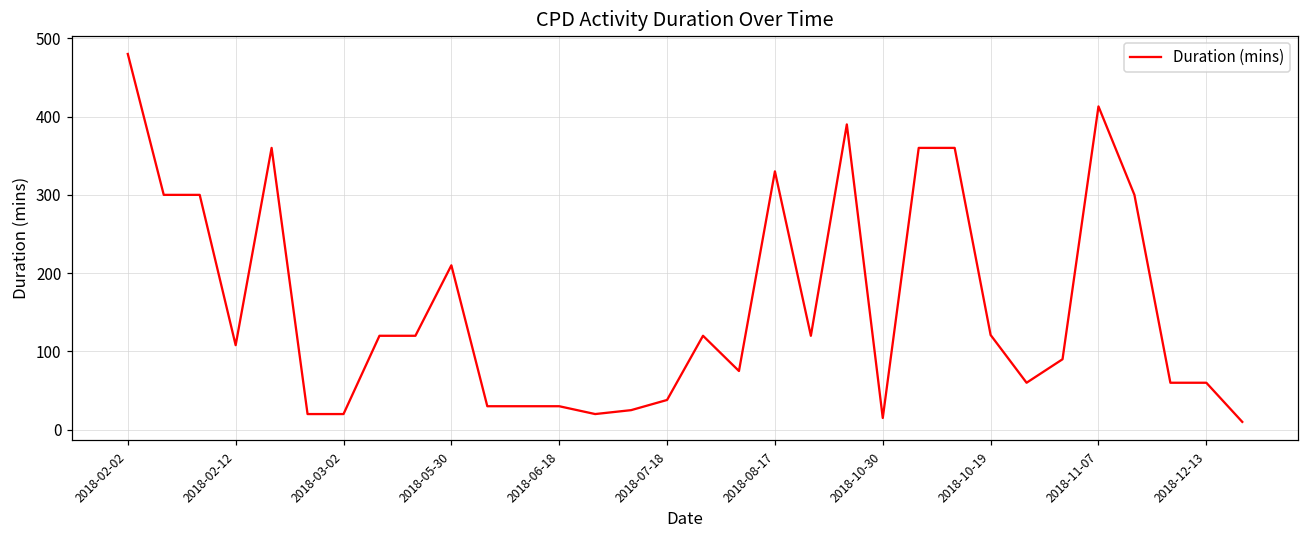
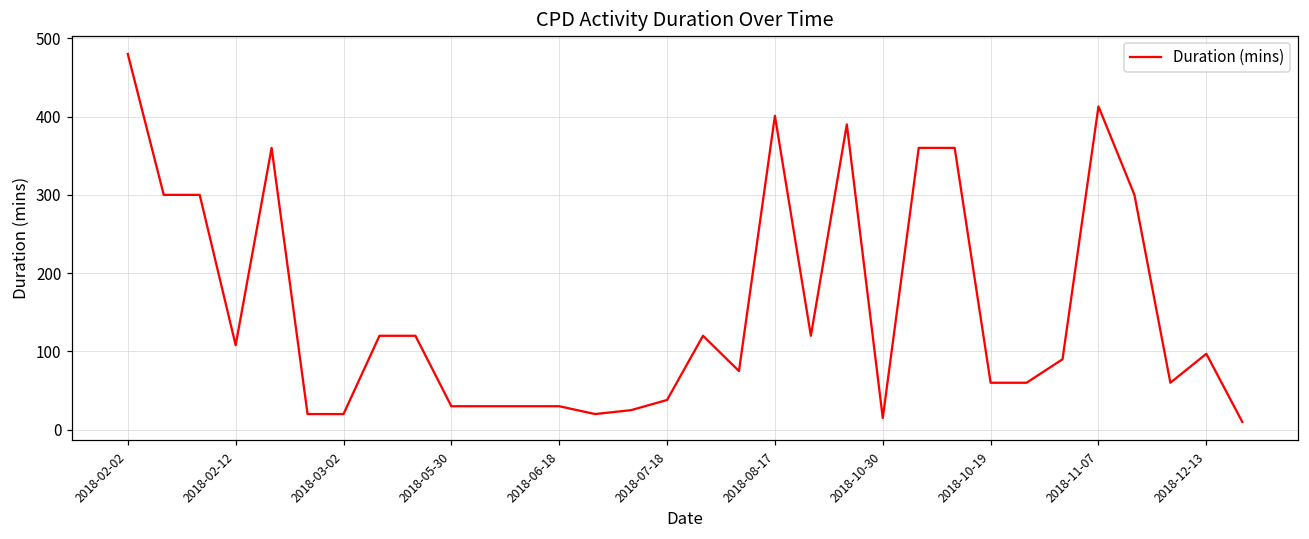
  {
    "2018-02-02": 480,
    "2018-02-12": 110,
    "2018-03-02": 20,
-   "2018-05-30": 210,
+   "2018-05-30": 30,
    "2018-06-18": 30,
    "2018-07-18": 40,
-   "2018-08-17": 330,
+   "2018-08-17": 400,
    "2018-10-30": 20,
-   "2018-10-19": 120,
+   "2018-10-19": 60,
    "2018-11-07": 410,
-   "2018-12-13": 60
+   "2018-12-13": 100
  }
